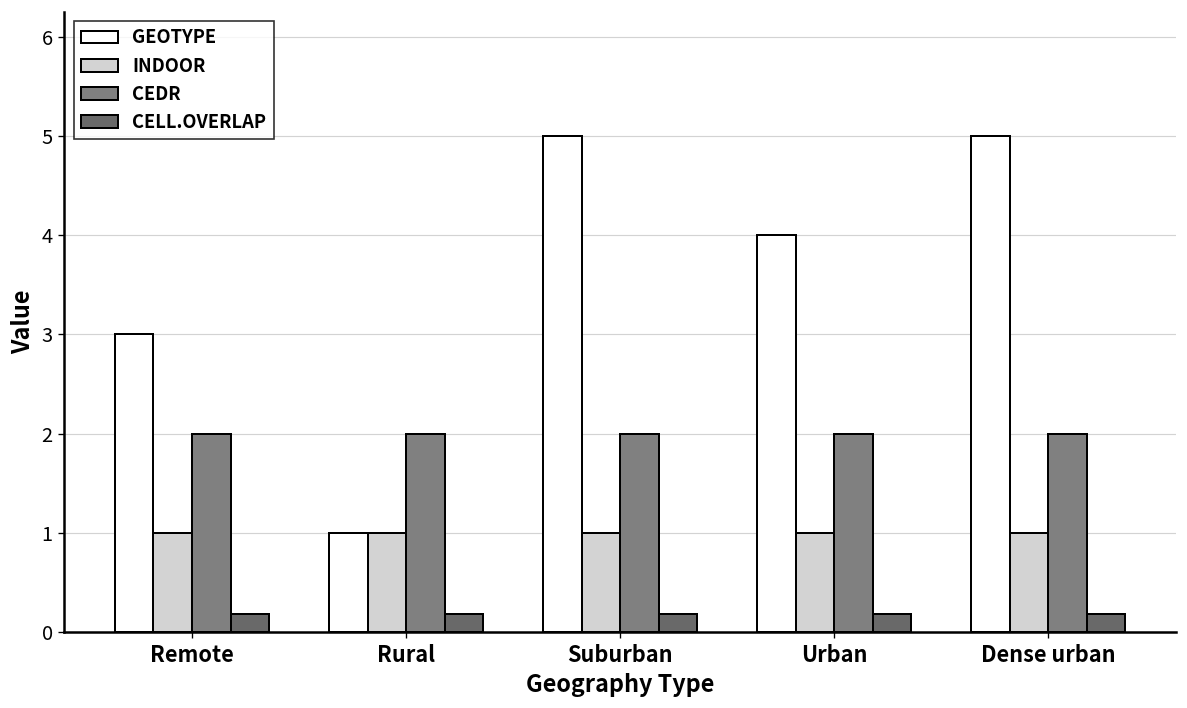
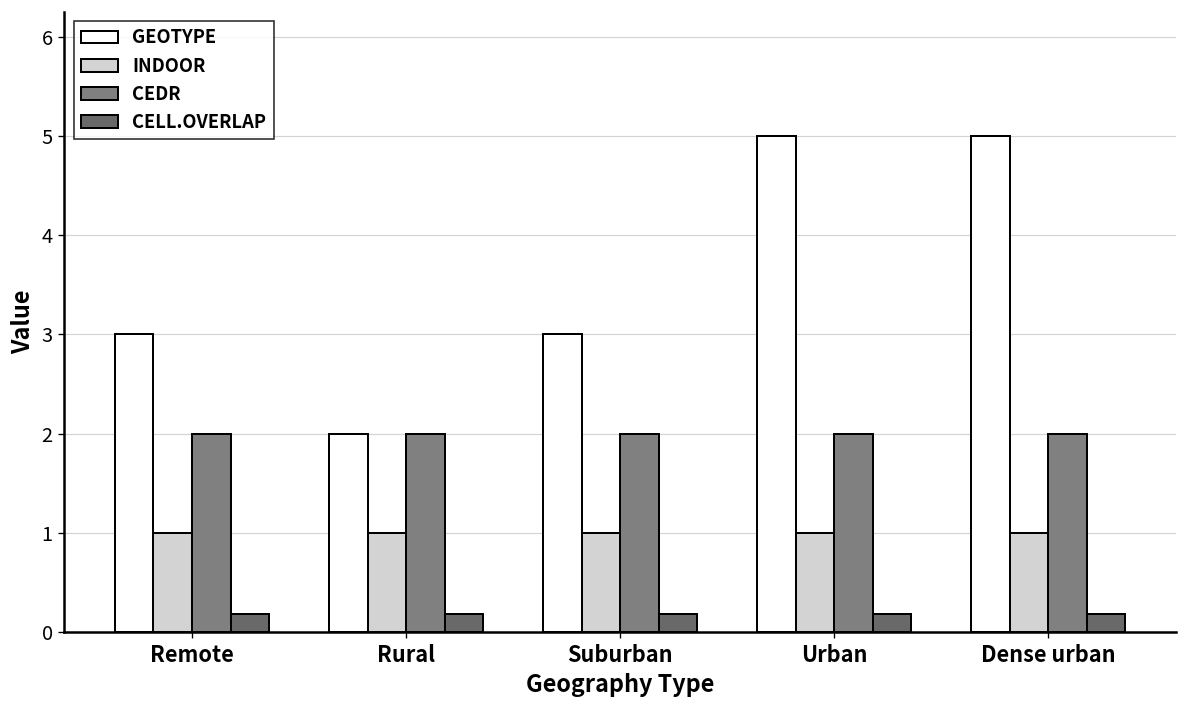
  {
    "GEOTYPE": {
      "Remote": 3,
-     "Rural": 1,
-     "Suburban": 5,
-     "Urban": 4,
+     "Rural": 2,
+     "Suburban": 3,
+     "Urban": 5,
      "Dense urban": 5
    },
    "INDOOR": {
      "Remote": 1,
      "Rural": 1,
      "Suburban": 1,
      "Urban": 1,
      "Dense urban": 1
    }
  }
